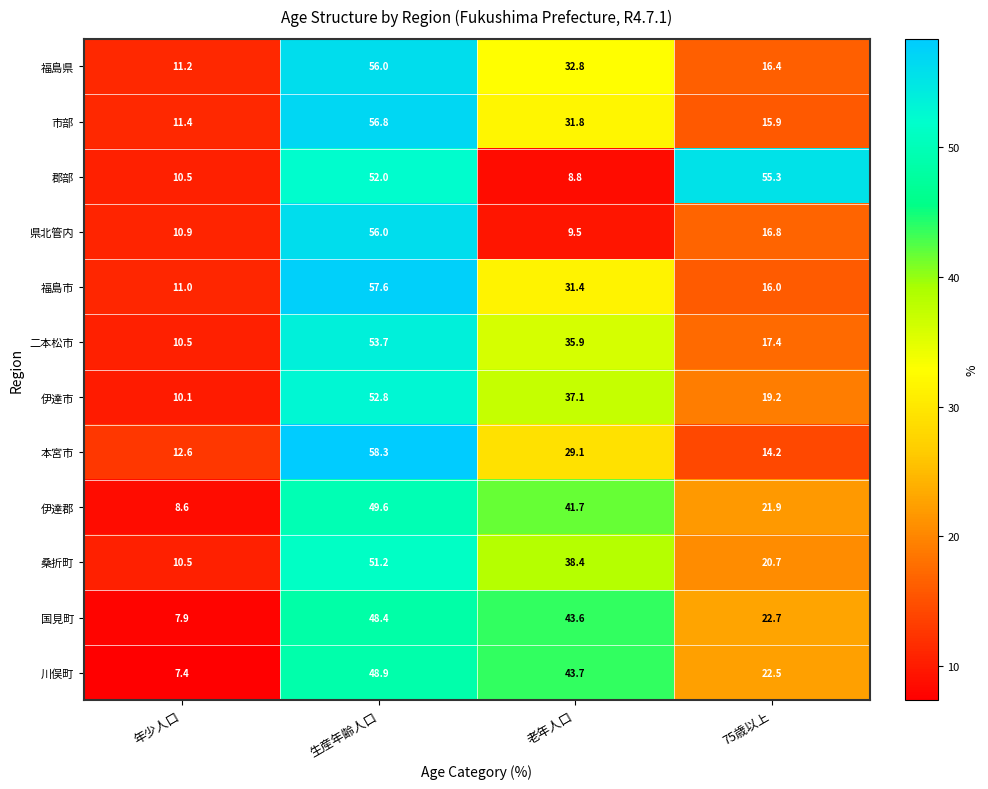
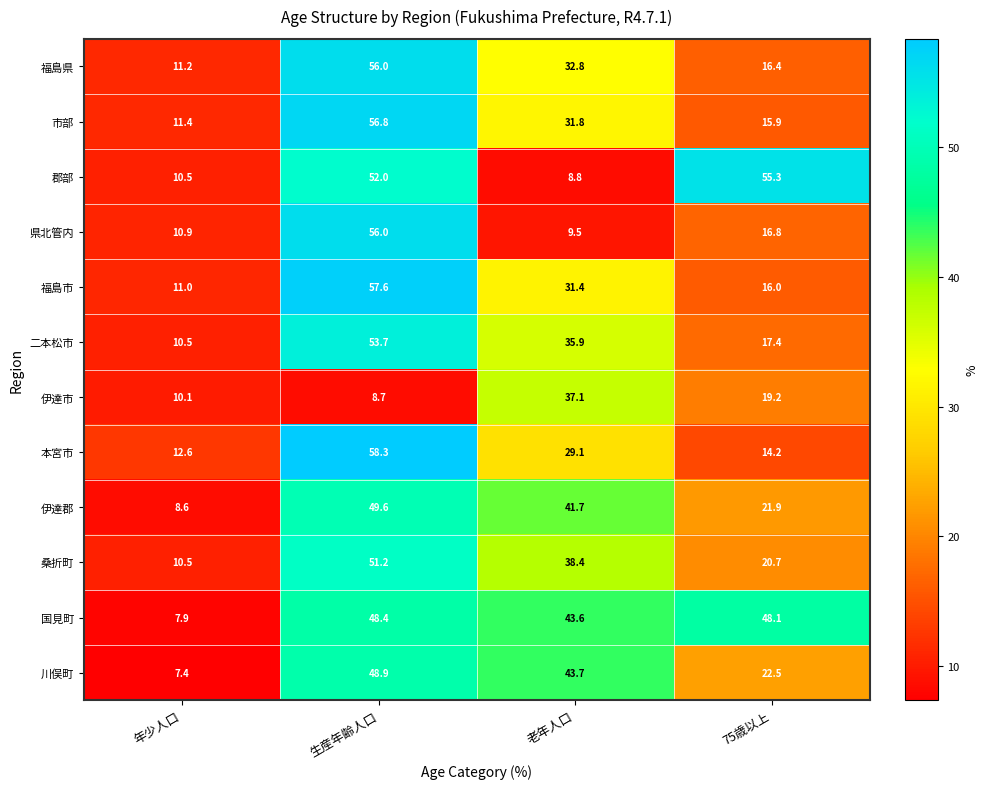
  {
    "福島県": {
      "年少人口": 11.2,
      "生産年齢人口": 56.0,
      "老年人口": 32.8,
      "75歳以上": 16.4
    },
    "市部": {
      "年少人口": 11.4,
      "生産年齢人口": 56.8,
      "老年人口": 31.8,
      "75歳以上": 15.9
    },
    "郡部": {
      "年少人口": 10.5,
      "生産年齢人口": 52.0,
      "老年人口": 8.8,
      "75歳以上": 55.3
    },
    "県北管内": {
      "年少人口": 10.9,
      "生産年齢人口": 56.0,
      "老年人口": 9.5,
      "75歳以上": 16.8
    },
    "福島市": {
      "年少人口": 11.0,
      "生産年齢人口": 57.6,
      "老年人口": 31.4,
      "75歳以上": 16.0
    },
    "二本松市": {
      "年少人口": 10.5,
      "生産年齢人口": 53.7,
      "老年人口": 35.9,
      "75歳以上": 17.4
    },
    "伊達市": {
      "年少人口": 10.1,
-     "生産年齢人口": 52.8,
+     "生産年齢人口": 8.7,
      "老年人口": 37.1,
      "75歳以上": 19.2
    },
    "本宮市": {
      "年少人口": 12.6,
      "生産年齢人口": 58.3,
      "老年人口": 29.1,
      "75歳以上": 14.2
    },
    "伊達郡": {
      "年少人口": 8.6,
      "生産年齢人口": 49.6,
      "老年人口": 41.7,
      "75歳以上": 21.9
    },
    "桑折町": {
      "年少人口": 10.5,
      "生産年齢人口": 51.2,
      "老年人口": 38.4,
      "75歳以上": 20.7
    },
    "国見町": {
      "年少人口": 7.9,
      "生産年齢人口": 48.4,
      "老年人口": 43.6,
-     "75歳以上": 22.7
+     "75歳以上": 48.1
    },
    "川俣町": {
      "年少人口": 7.4,
      "生産年齢人口": 48.9,
      "老年人口": 43.7,
      "75歳以上": 22.5
    }
  }
